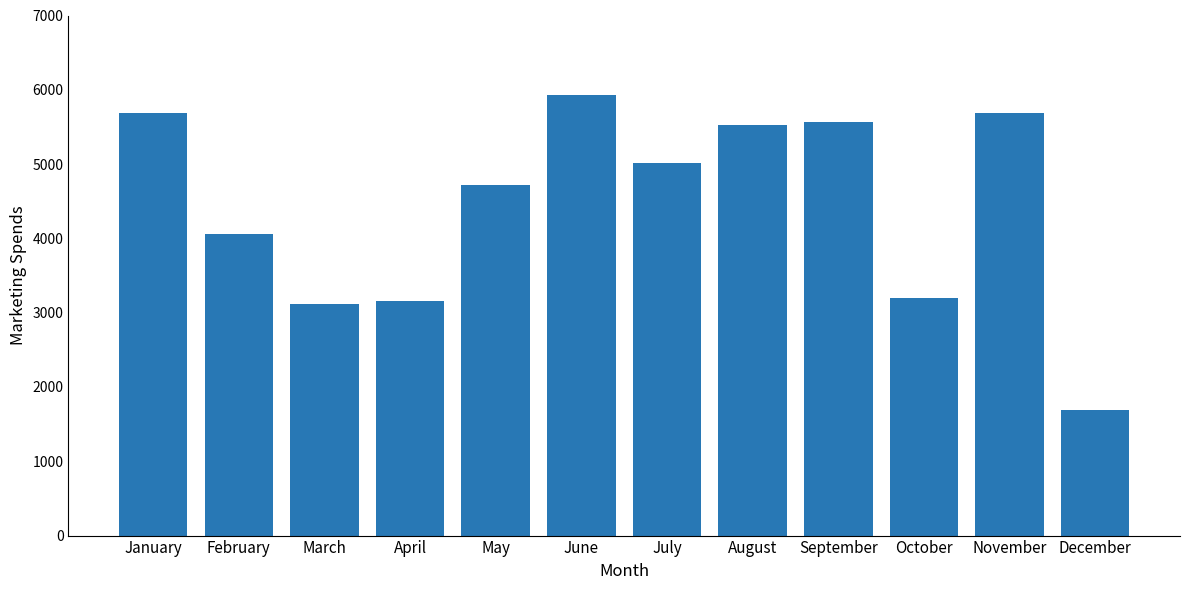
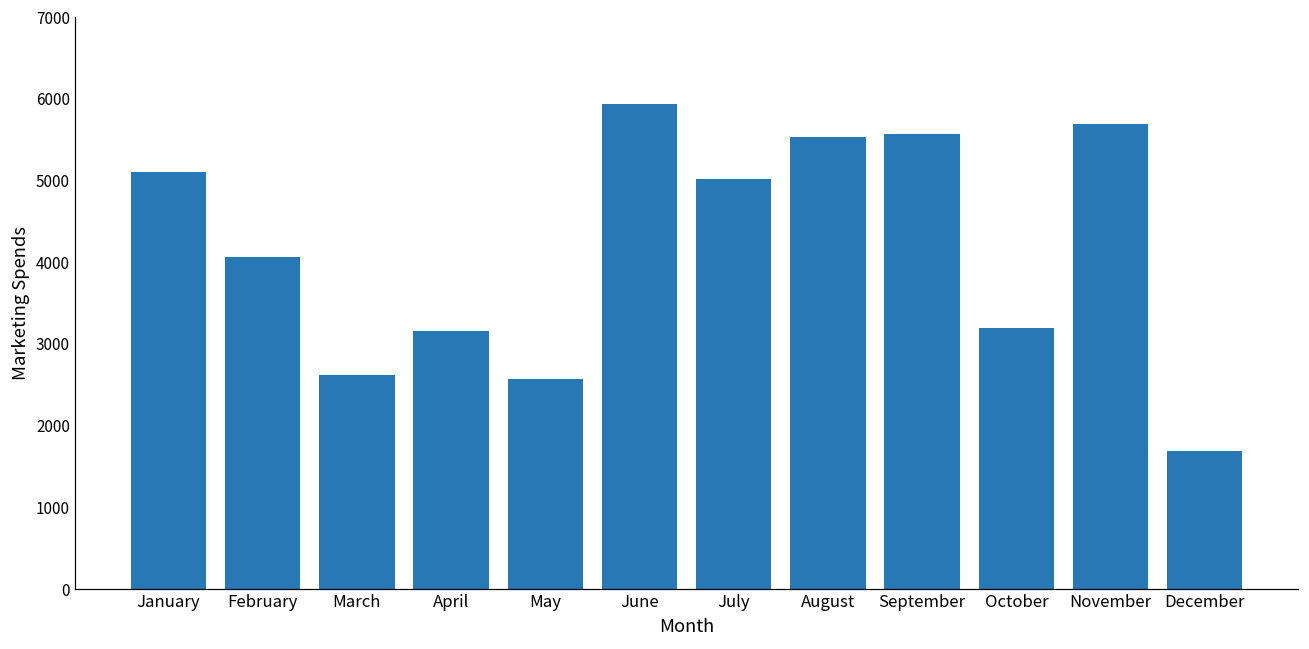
  {
-   "January": 5700,
+   "January": 5100,
    "February": 4100,
-   "March": 3100,
+   "March": 2600,
    "April": 3200,
-   "May": 4700,
+   "May": 2600,
    "June": 5900,
    "July": 5000,
    "August": 5500,
    "September": 5600,
    "October": 3200,
    "November": 5700,
    "December": 1700
  }
